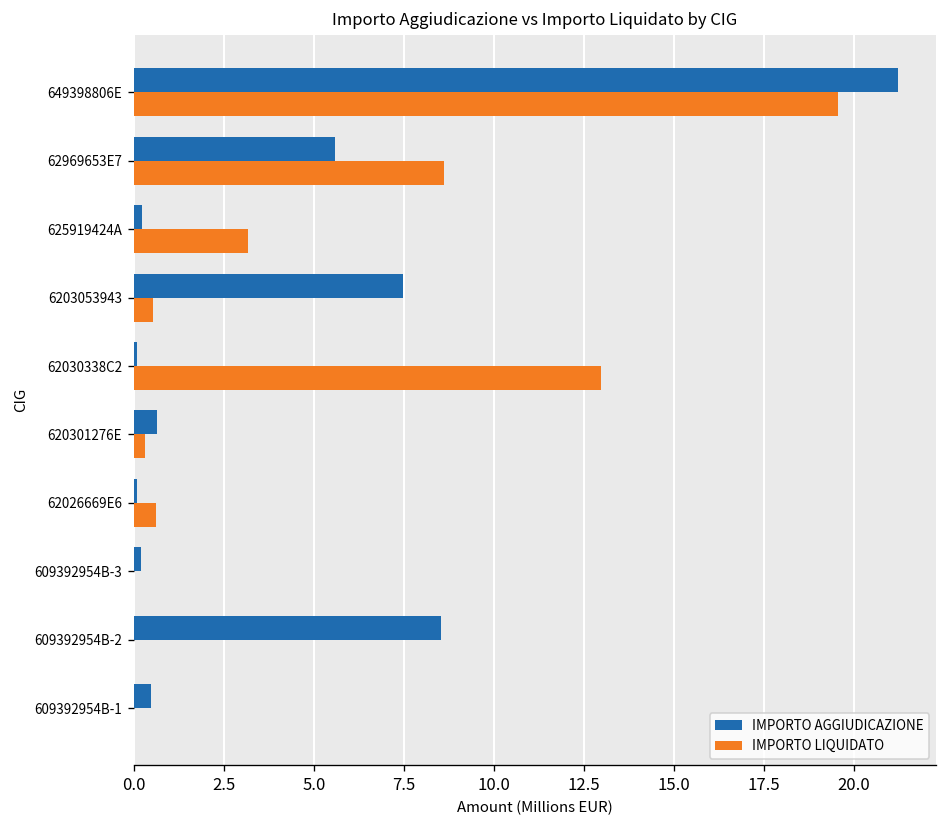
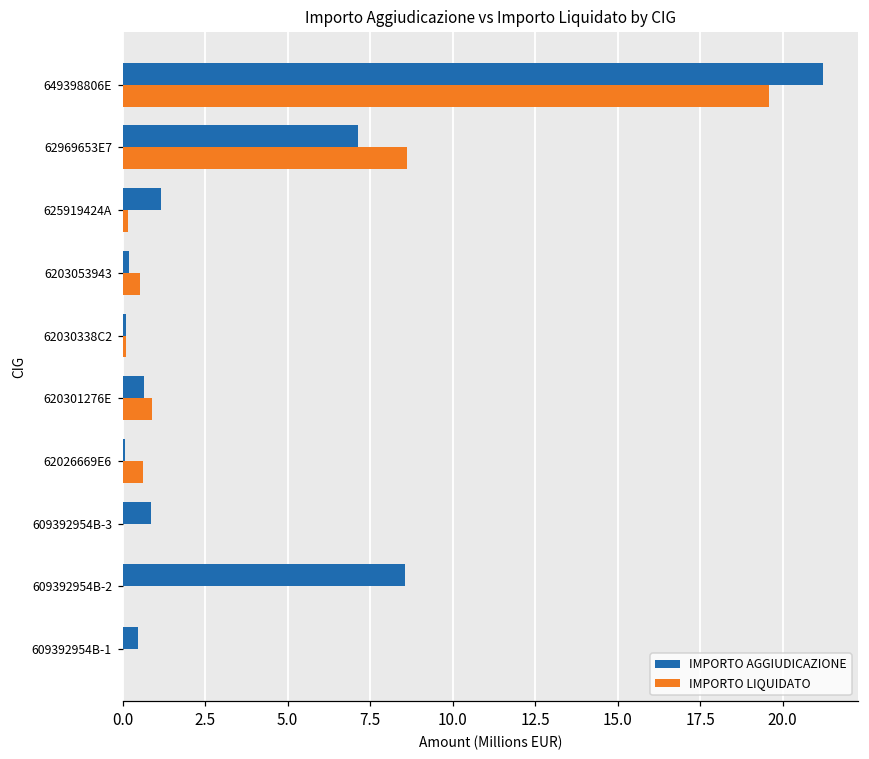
  {
    "IMPORTO AGGIUDICAZIONE": {
      "649398806E": 21.2,
-     "62969653E7": 5.6,
-     "625919424A": 0.2,
-     "6203053943": 7.5,
+     "62969653E7": 7.1,
+     "625919424A": 1.2,
+     "6203053943": 0.2,
      "62030338C2": 0.1,
      "620301276E": 0.6,
-     "609392954B-3": 0.2,
+     "609392954B-3": 0.9,
      "609392954B-2": 8.5,
      "609392954B-1": 0.5
    },
    "IMPORTO LIQUIDATO": {
      "649398806E": 19.6,
      "62969653E7": 8.6,
-     "625919424A": 3.2,
+     "625919424A": 0.1,
      "6203053943": 0.5,
-     "62030338C2": 13.0,
-     "620301276E": 0.3,
+     "62030338C2": 0.1,
+     "620301276E": 0.9,
      "62026669E6": 0.6
    }
  }
